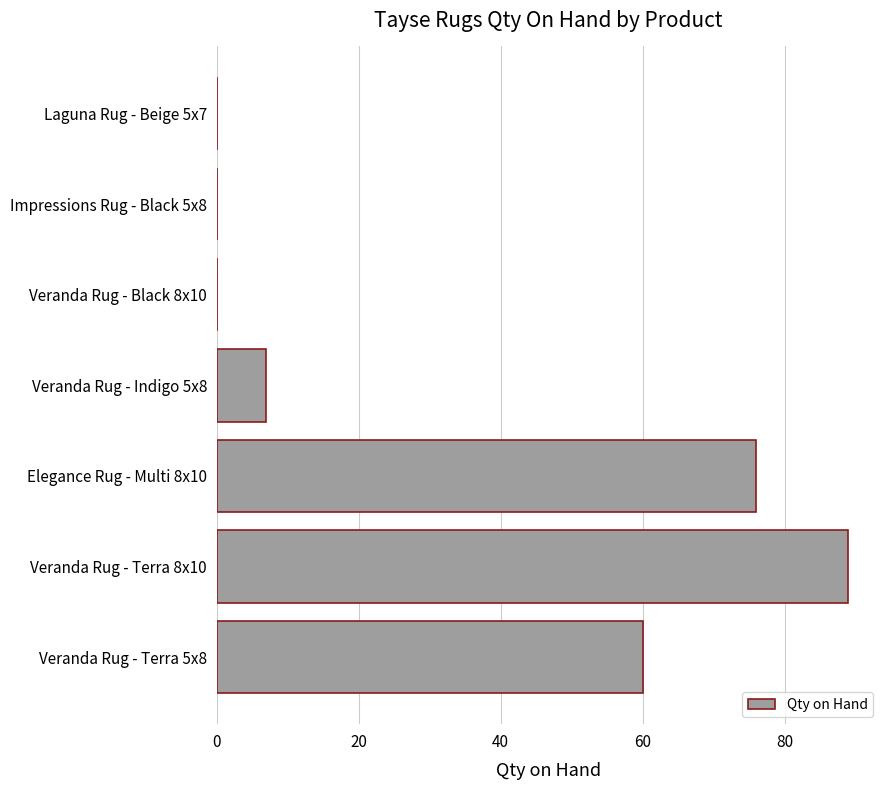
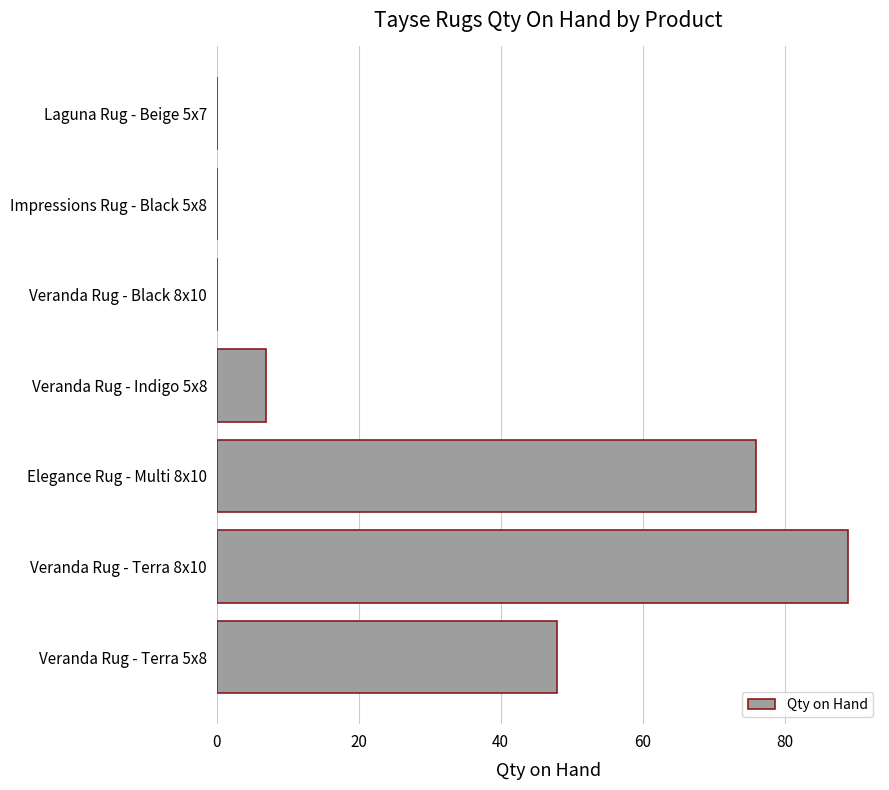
  {
    "Laguna Rug - Beige 5x7": 0,
    "Impressions Rug - Black 5x8": 0,
    "Veranda Rug - Black 8x10": 0,
    "Veranda Rug - Indigo 5x8": 7,
    "Elegance Rug - Multi 8x10": 76,
    "Veranda Rug - Terra 8x10": 89,
-   "Veranda Rug - Terra 5x8": 60
+   "Veranda Rug - Terra 5x8": 48
  }
